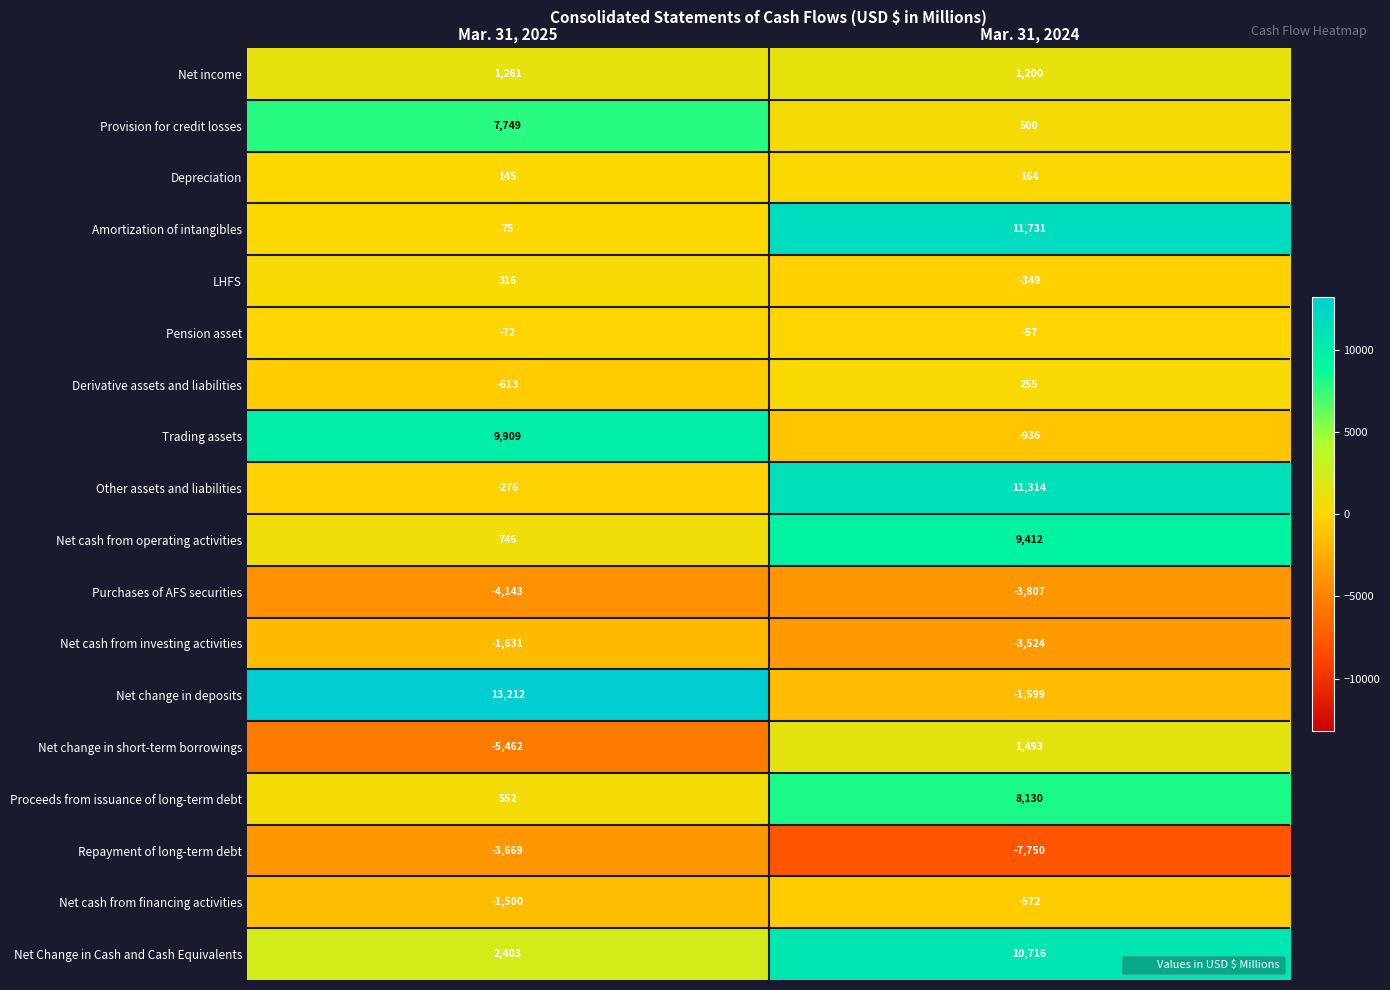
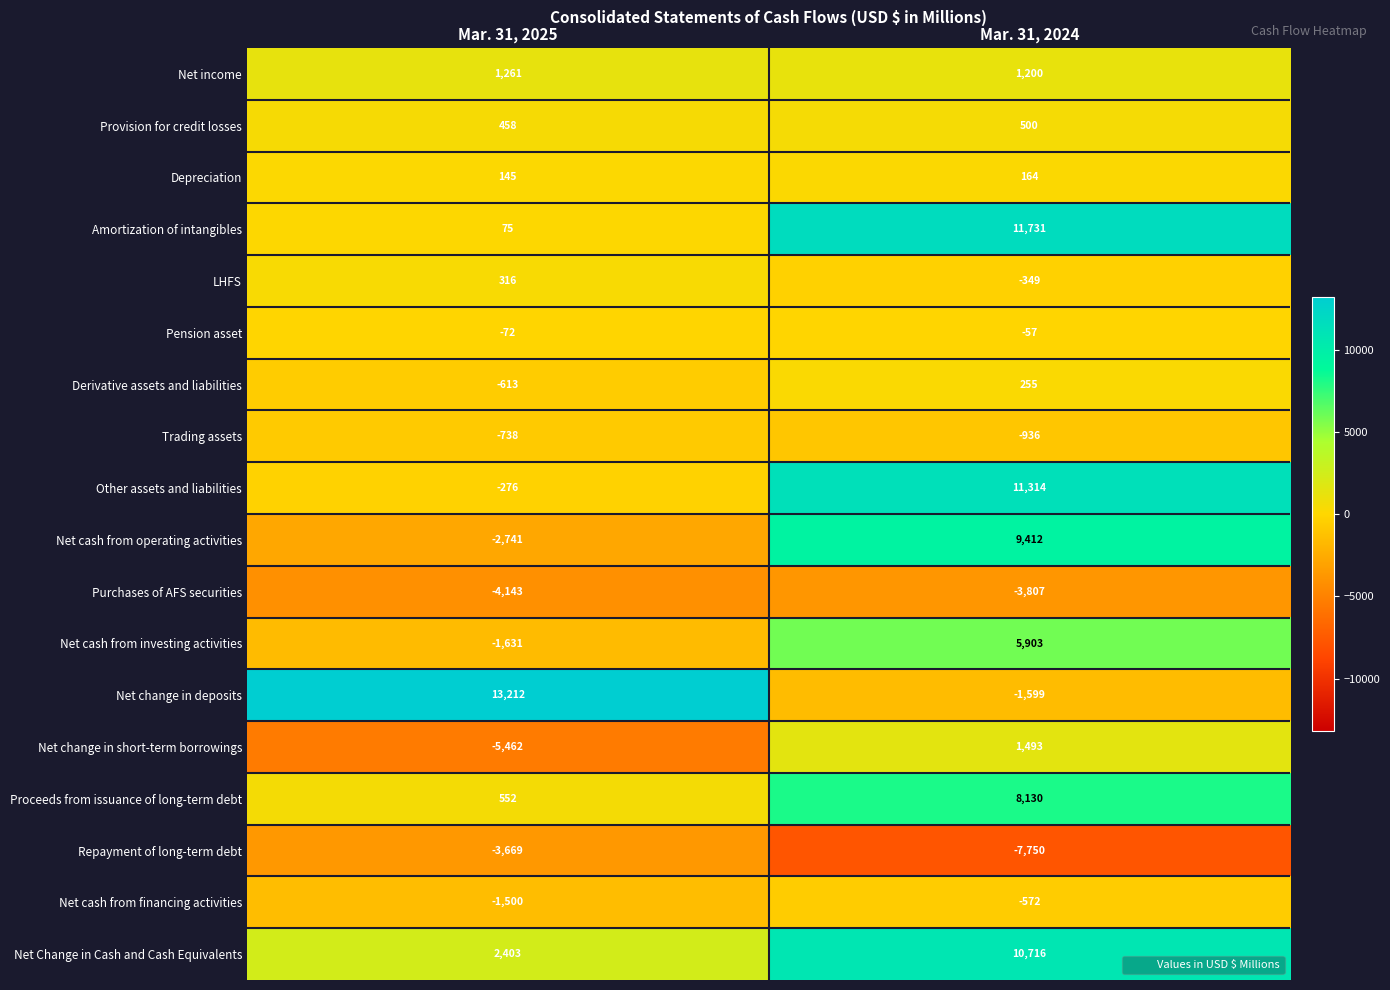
  {
    "Net income": {
      "Mar. 31, 2025": "1,261",
      "Mar. 31, 2024": "1,200"
    },
    "Provision for credit losses": {
-     "Mar. 31, 2025": "7,749",
+     "Mar. 31, 2025": "458",
      "Mar. 31, 2024": "500"
    },
    "Depreciation": {
      "Mar. 31, 2025": "145",
      "Mar. 31, 2024": "164"
    },
    "Amortization of intangibles": {
      "Mar. 31, 2025": "75",
      "Mar. 31, 2024": "11,731"
    },
    "LHFS": {
      "Mar. 31, 2025": "316",
      "Mar. 31, 2024": "-349"
    },
    "Pension asset": {
      "Mar. 31, 2025": "-72",
      "Mar. 31, 2024": "-57"
    },
    "Derivative assets and liabilities": {
      "Mar. 31, 2025": "-613",
      "Mar. 31, 2024": "255"
    },
    "Trading assets": {
-     "Mar. 31, 2025": "9,909",
+     "Mar. 31, 2025": "-738",
      "Mar. 31, 2024": "-936"
    },
    "Other assets and liabilities": {
      "Mar. 31, 2025": "-276",
      "Mar. 31, 2024": "11,314"
    },
    "Net cash from operating activities": {
-     "Mar. 31, 2025": "746",
+     "Mar. 31, 2025": "-2,741",
      "Mar. 31, 2024": "9,412"
    },
    "Purchases of AFS securities": {
      "Mar. 31, 2025": "-4,143",
      "Mar. 31, 2024": "-3,807"
    },
    "Net cash from investing activities": {
      "Mar. 31, 2025": "-1,631",
-     "Mar. 31, 2024": "-3,524"
+     "Mar. 31, 2024": "5,903"
    },
    "Net change in deposits": {
      "Mar. 31, 2025": "13,212",
      "Mar. 31, 2024": "-1,599"
    },
    "Net change in short-term borrowings": {
      "Mar. 31, 2025": "-5,462",
      "Mar. 31, 2024": "1,493"
    },
    "Proceeds from issuance of long-term debt": {
      "Mar. 31, 2025": "552",
      "Mar. 31, 2024": "8,130"
    },
    "Repayment of long-term debt": {
      "Mar. 31, 2025": "-3,669",
      "Mar. 31, 2024": "-7,750"
    },
    "Net cash from financing activities": {
      "Mar. 31, 2025": "-1,500",
      "Mar. 31, 2024": "-572"
    },
    "Net Change in Cash and Cash Equivalents": {
      "Mar. 31, 2025": "2,403",
      "Mar. 31, 2024": "10,716"
    }
  }
